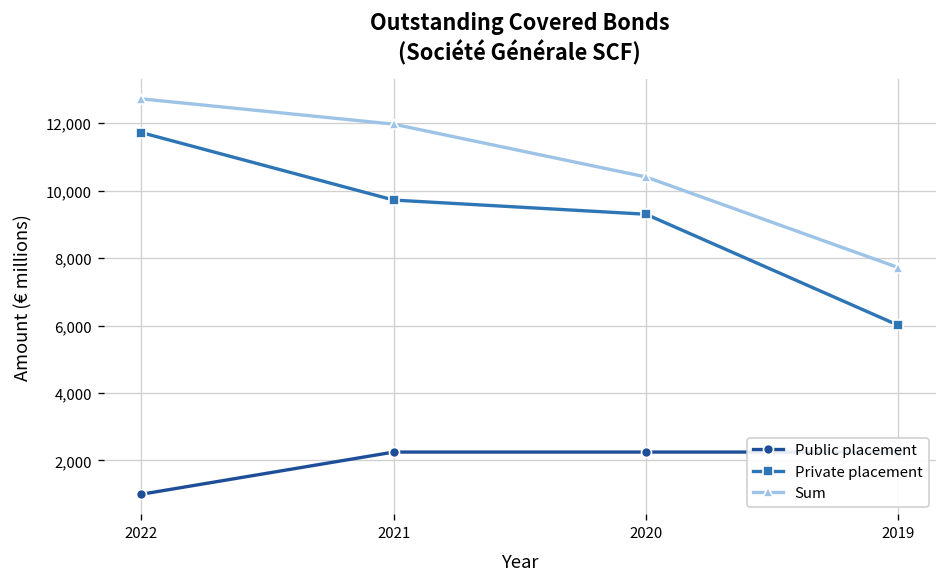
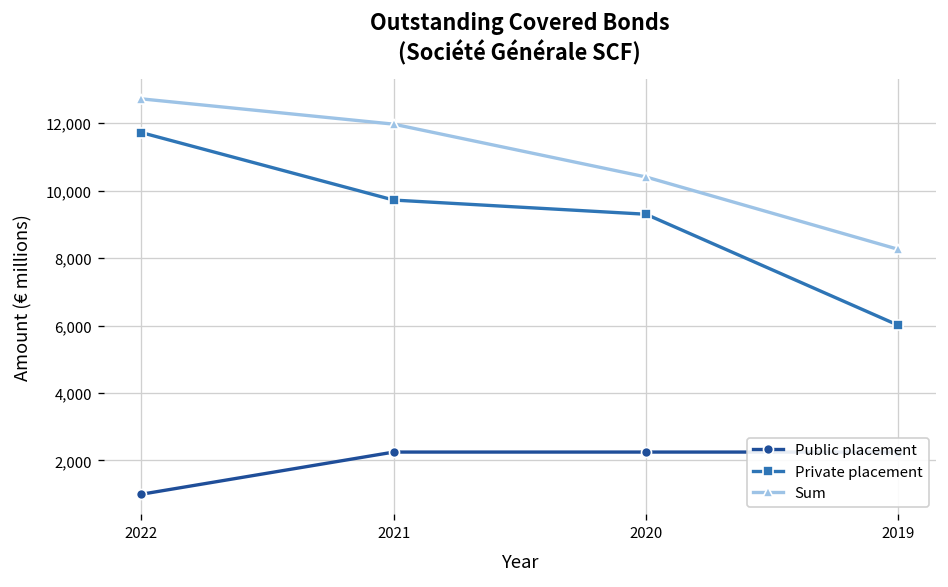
  {
    "Sum": {
      "2022": "12,700",
      "2021": "12,000",
      "2020": "10,400",
-     "2019": "7,700"
+     "2019": "8,300"
    }
  }
